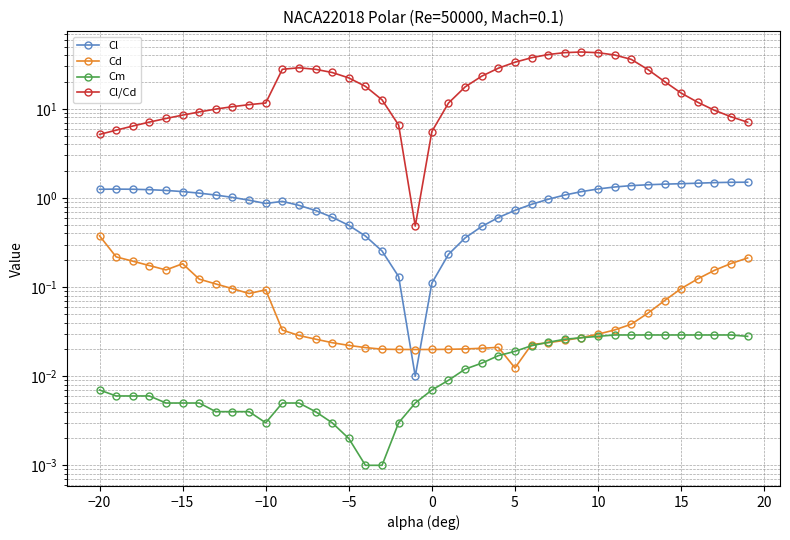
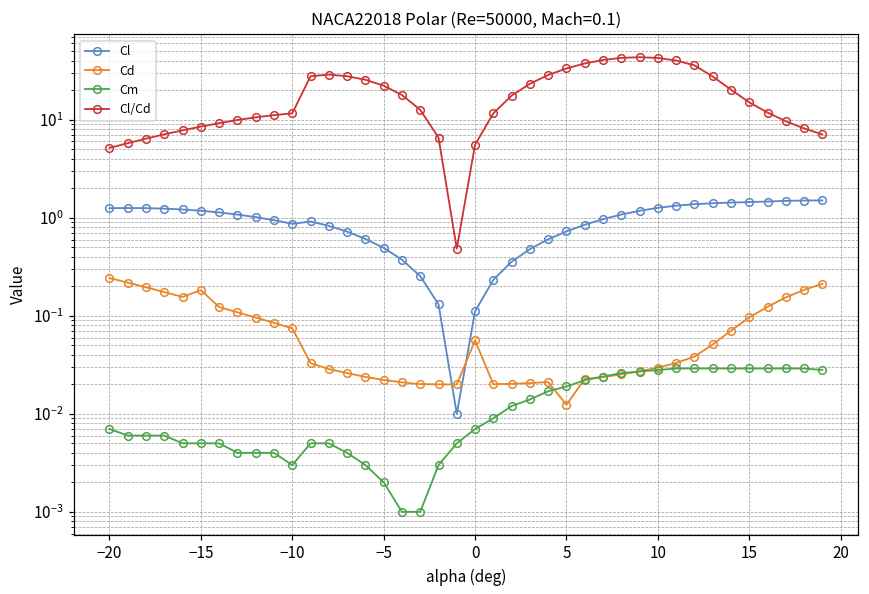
  {
    "Cl": {
      "−20": 1.3,
      "−15": 1.2,
      "−10": 0.9,
      "−5": 0.5,
      "0": 0.11,
      "5": 0.7,
      "10": 1.3,
      "15": 1.4
    },
    "Cd": {
-     "−20": 0.38,
+     "−20": 0.24,
      "−15": 0.18,
-     "−10": 0.09,
+     "−10": 0.07,
      "−5": 0.022,
-     "0": 0.020,
+     "0": 0.06,
      "5": 0.012,
      "15": 0.10
    },
    "Cm": {
      "−20": 0.007,
      "−15": 0.005,
      "−10": 0.003,
      "−5": 0.002,
      "0": 0.007,
      "5": 0.019,
      "15": 0.029
    },
    "Cl/Cd": {
      "−20": 5,
      "−15": 9,
      "−10": 12,
      "−5": 22,
      "0": 6,
      "5": 33,
      "10": 40,
      "15": 15
    }
  }
